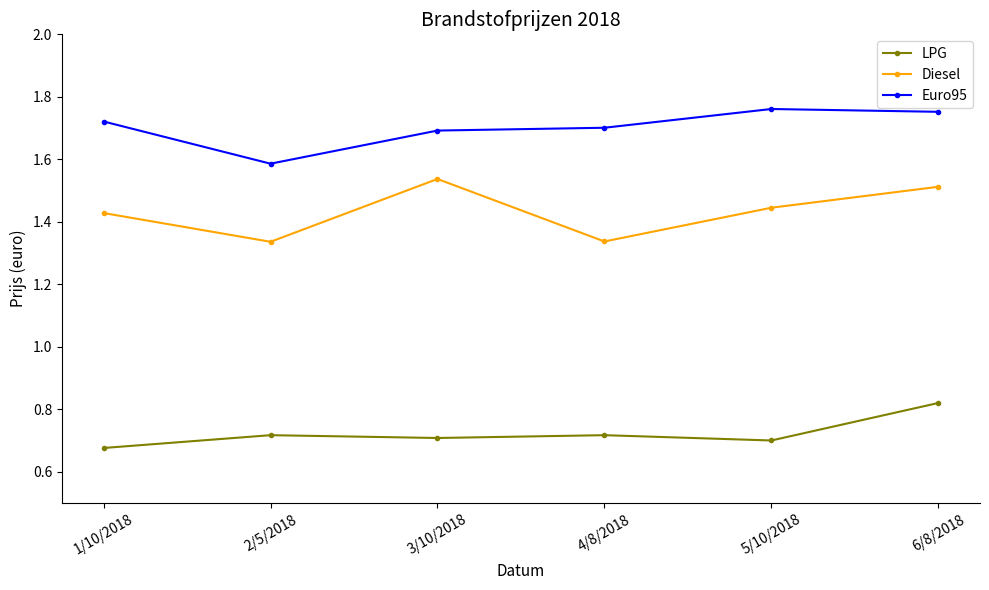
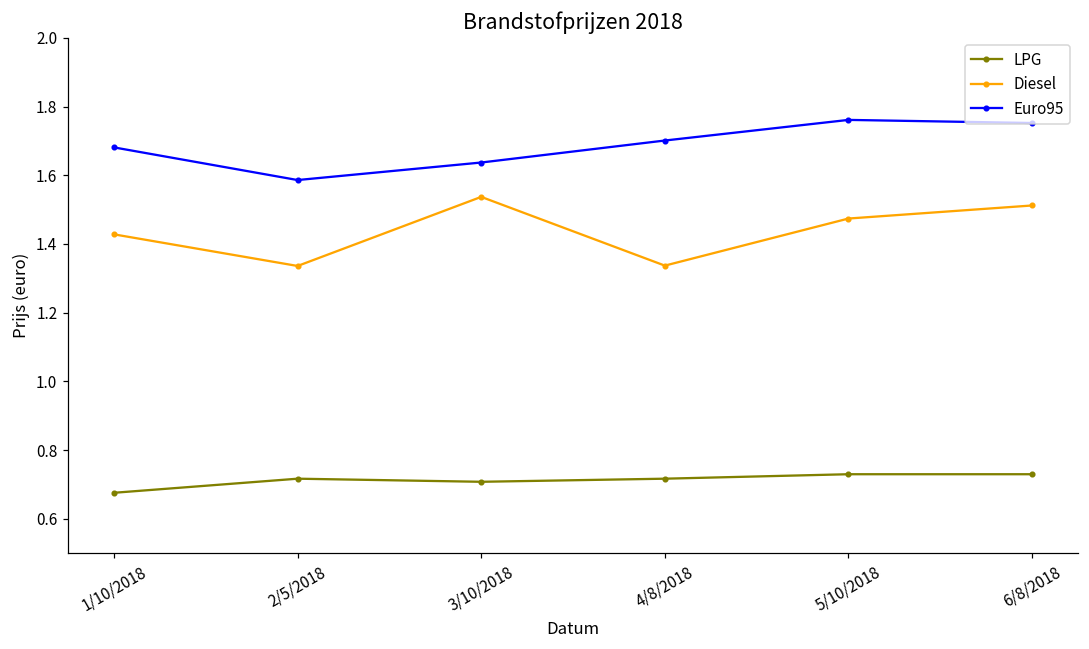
  {
    "LPG": {
      "1/10/2018": 0.68,
      "2/5/2018": 0.72,
      "3/10/2018": 0.71,
      "4/8/2018": 0.72,
-     "5/10/2018": 0.70,
-     "6/8/2018": 0.82
+     "5/10/2018": 0.73,
+     "6/8/2018": 0.73
    },
    "Diesel": {
      "1/10/2018": 1.43,
      "2/5/2018": 1.34,
      "3/10/2018": 1.54,
      "4/8/2018": 1.34,
-     "5/10/2018": 1.45,
+     "5/10/2018": 1.47,
      "6/8/2018": 1.51
    },
    "Euro95": {
-     "1/10/2018": 1.72,
+     "1/10/2018": 1.68,
      "2/5/2018": 1.59,
-     "3/10/2018": 1.69,
+     "3/10/2018": 1.64,
      "4/8/2018": 1.70,
      "5/10/2018": 1.76,
      "6/8/2018": 1.75
    }
  }
